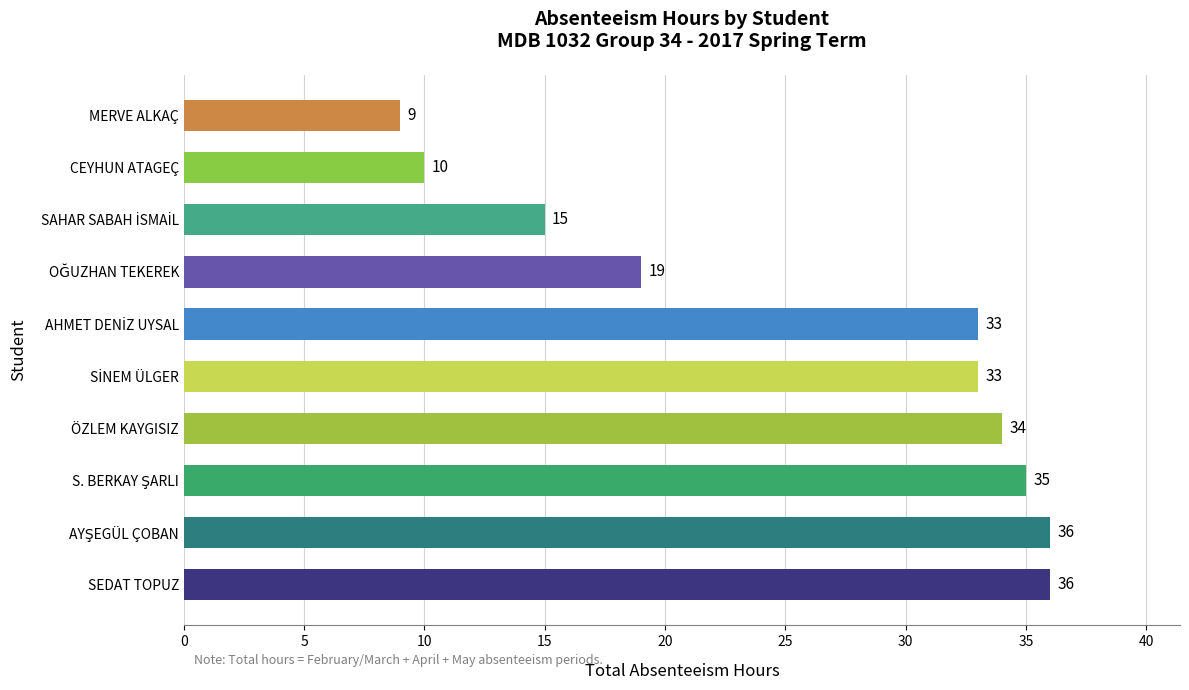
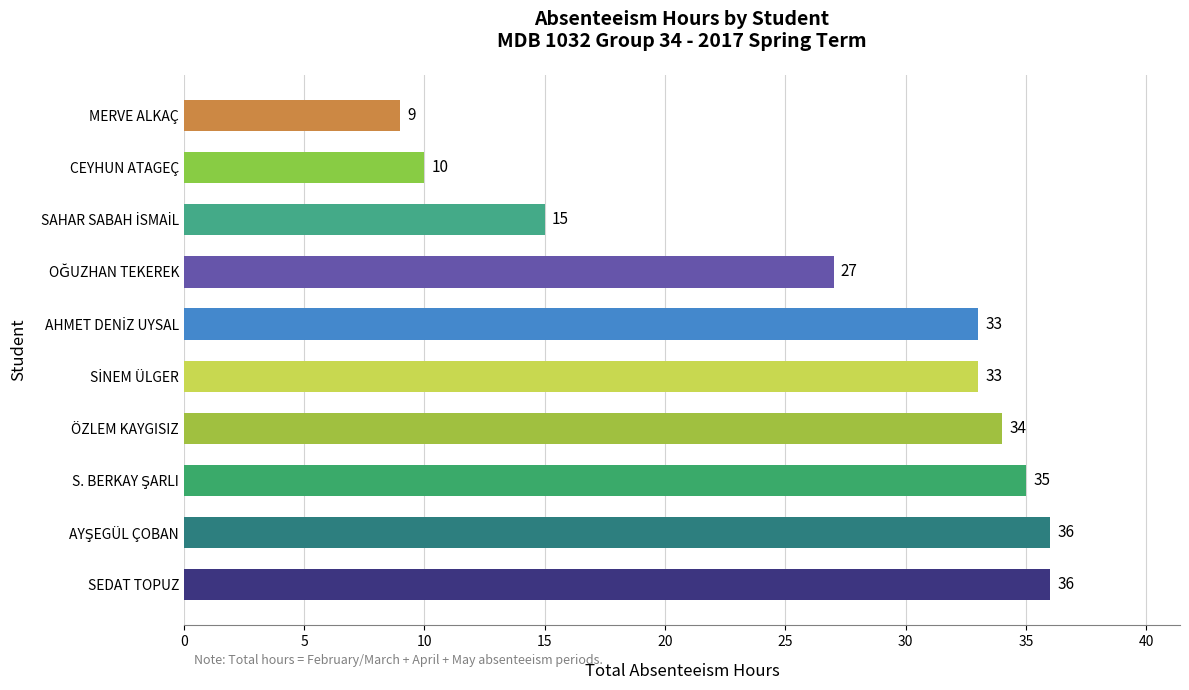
  {
    "MERVE ALKAÇ": 9,
    "CEYHUN ATAGEÇ": 10,
    "SAHAR SABAH İSMAİL": 15,
-   "OĞUZHAN TEKEREK": 19,
+   "OĞUZHAN TEKEREK": 27,
    "AHMET DENİZ UYSAL": 33,
    "SİNEM ÜLGER": 33,
    "ÖZLEM KAYGISIZ": 34,
    "S. BERKAY ŞARLI": 35,
    "AYŞEGÜL ÇOBAN": 36,
    "SEDAT TOPUZ": 36
  }
